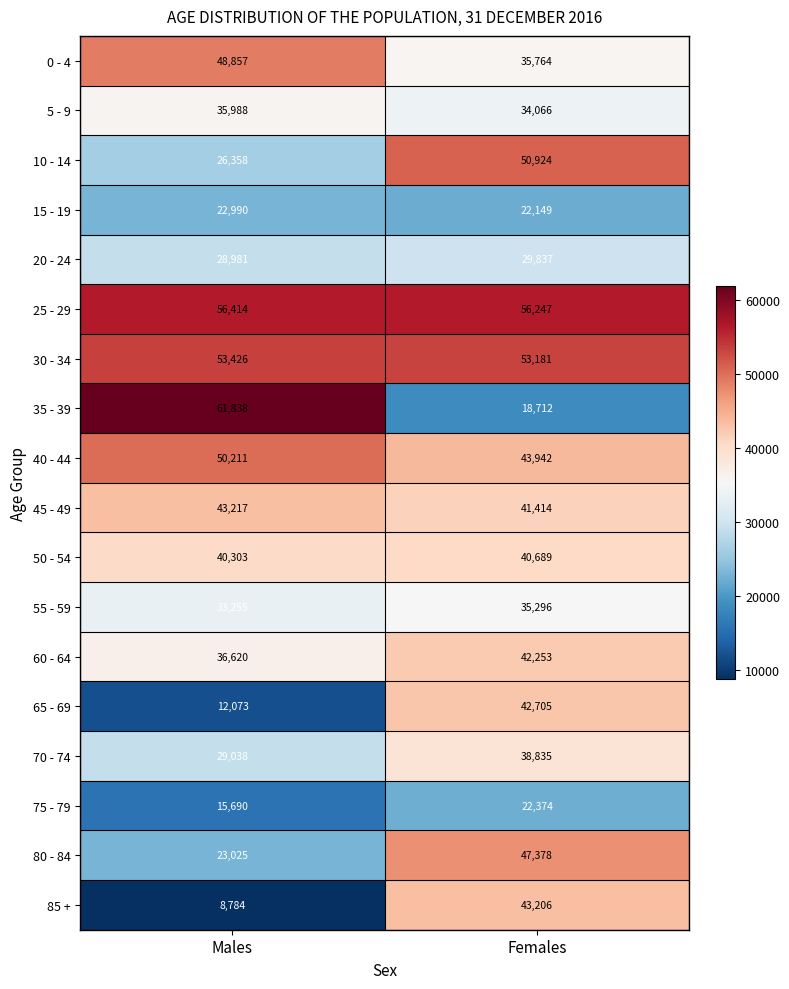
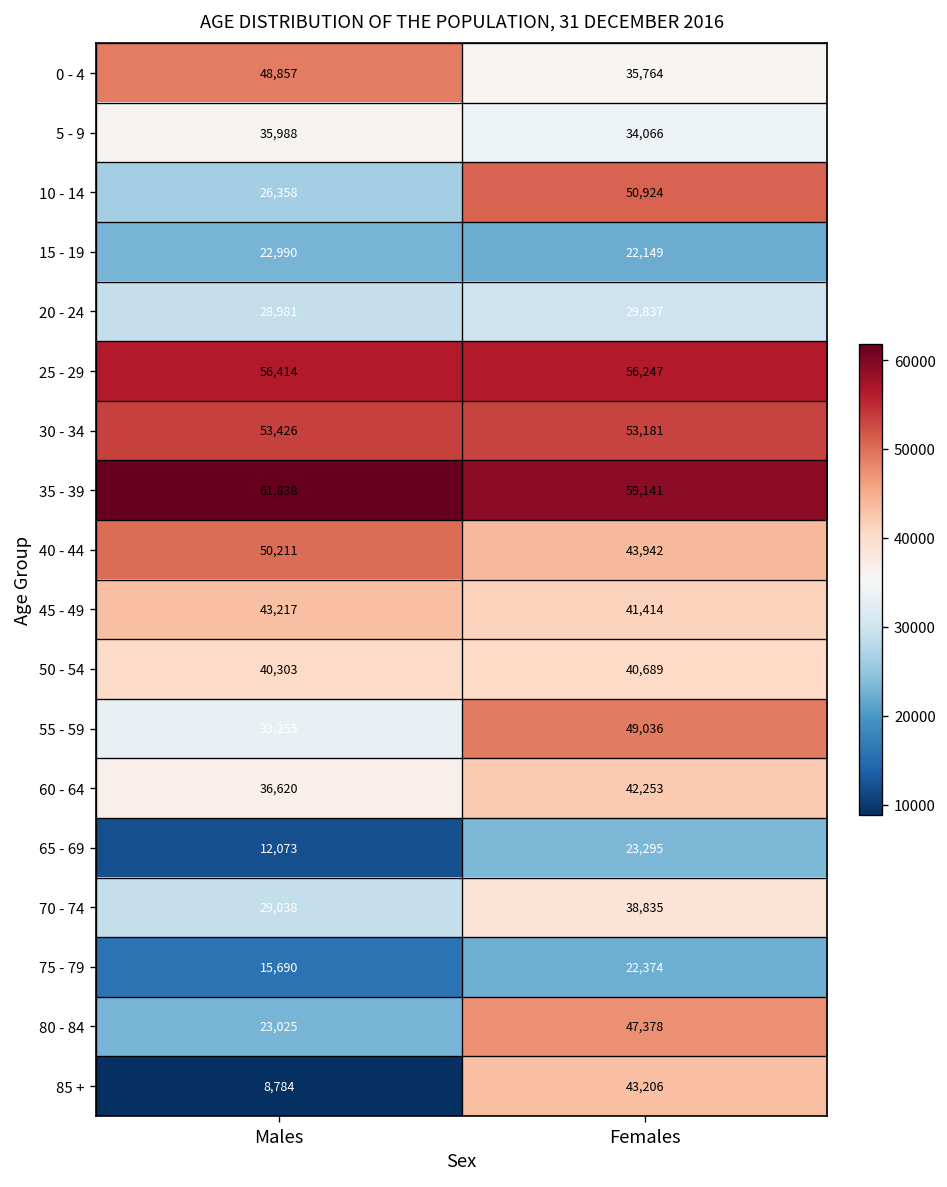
  {
    "0 - 4": {
      "Males": "48,857",
      "Females": "35,764"
    },
    "5 - 9": {
      "Males": "35,988",
      "Females": "34,066"
    },
    "10 - 14": {
      "Males": "26,358",
      "Females": "50,924"
    },
    "15 - 19": {
      "Males": "22,990",
      "Females": "22,149"
    },
    "20 - 24": {
      "Males": "28,981",
      "Females": "29,837"
    },
    "25 - 29": {
      "Males": "56,414",
      "Females": "56,247"
    },
    "30 - 34": {
      "Males": "53,426",
      "Females": "53,181"
    },
    "35 - 39": {
      "Males": "61,838",
-     "Females": "18,712"
+     "Females": "59,141"
    },
    "40 - 44": {
      "Males": "50,211",
      "Females": "43,942"
    },
    "45 - 49": {
      "Males": "43,217",
      "Females": "41,414"
    },
    "50 - 54": {
      "Males": "40,303",
      "Females": "40,689"
    },
    "55 - 59": {
-     "Females": "35,296"
+     "Females": "49,036"
    },
    "60 - 64": {
      "Males": "36,620",
      "Females": "42,253"
    },
    "65 - 69": {
      "Males": "12,073",
-     "Females": "42,705"
+     "Females": "23,295"
    },
    "70 - 74": {
      "Males": "29,038",
      "Females": "38,835"
    },
    "75 - 79": {
      "Males": "15,690",
      "Females": "22,374"
    },
    "80 - 84": {
      "Males": "23,025",
      "Females": "47,378"
    },
    "85 +": {
      "Males": "8,784",
      "Females": "43,206"
    }
  }
